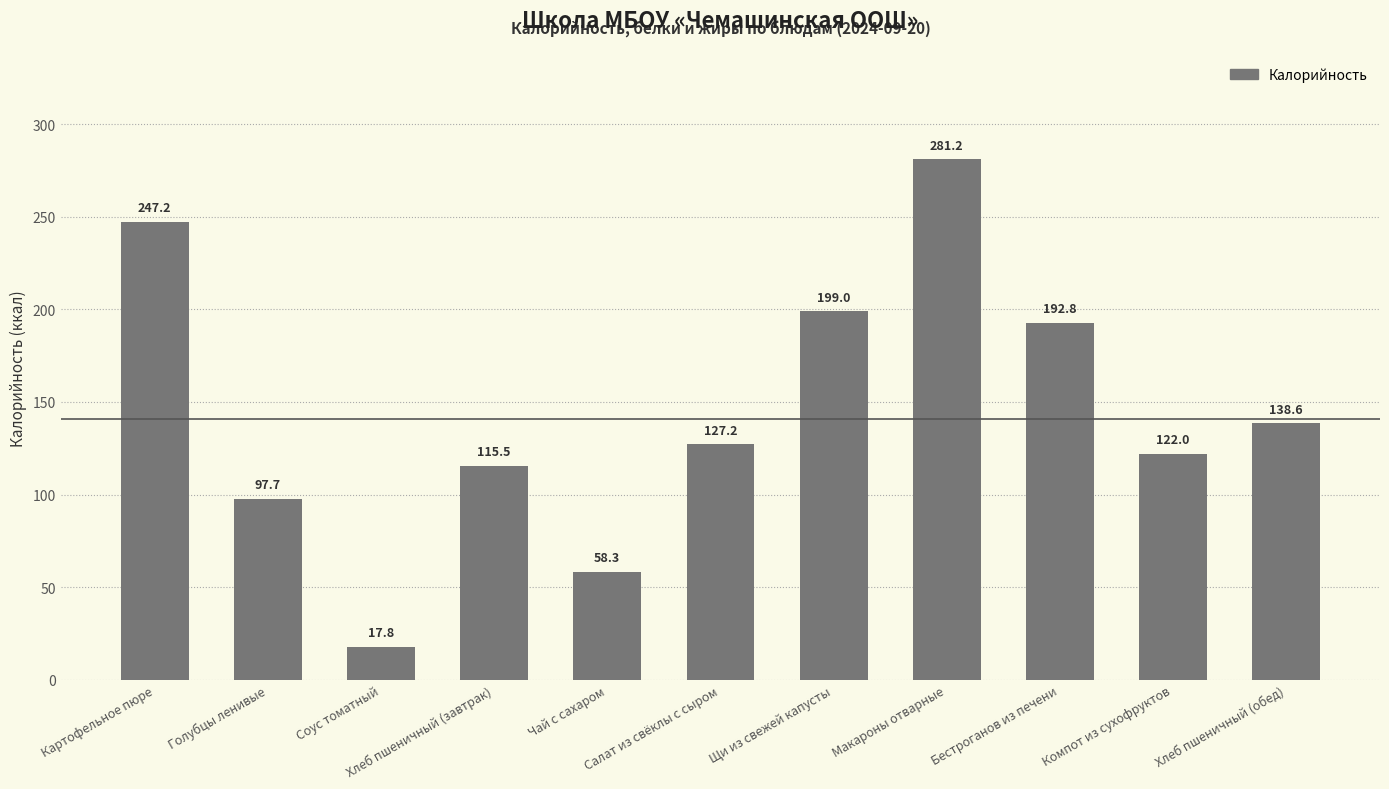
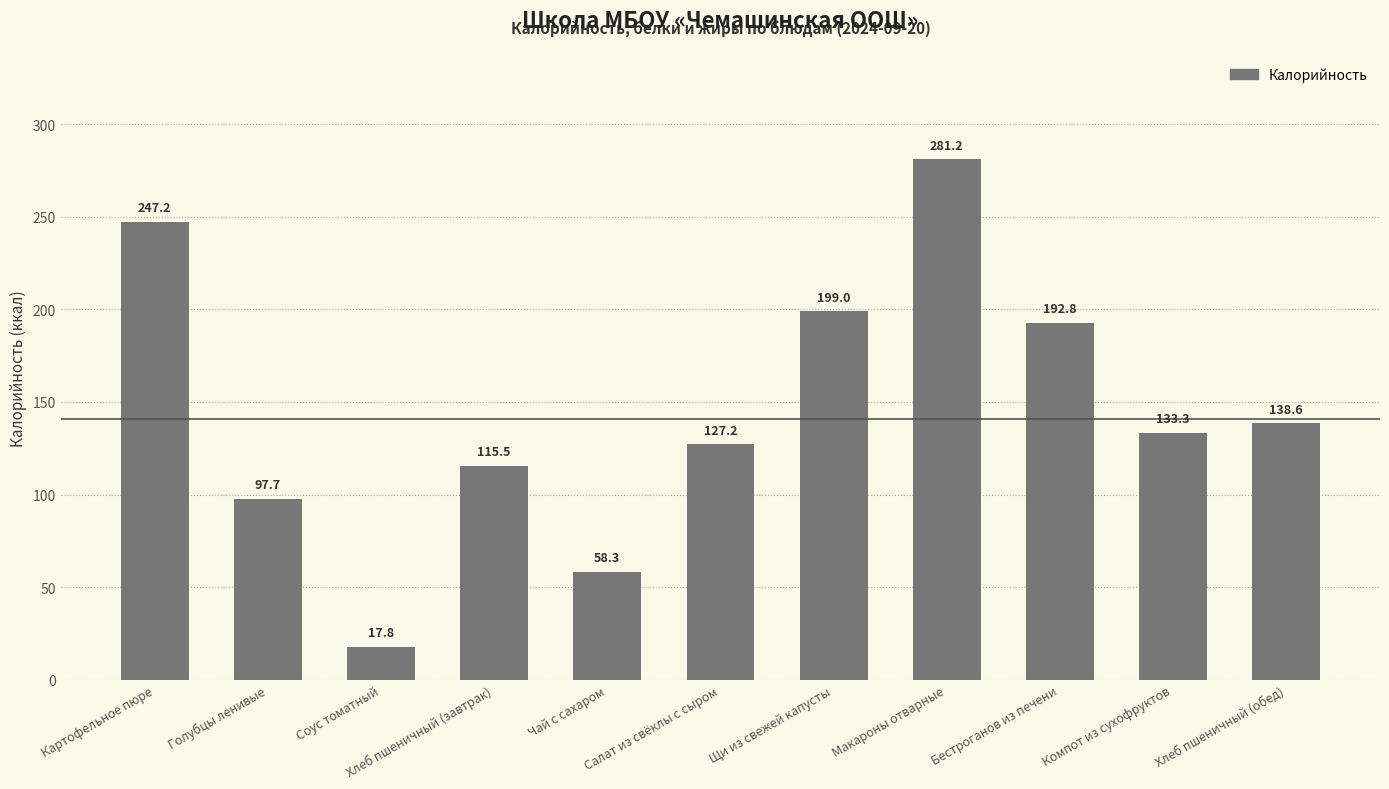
  {
    "Картофельное пюре": 247.2,
    "Голубцы ленивые": 97.7,
    "Соус томатный": 17.8,
    "Хлеб пшеничный (завтрак)": 115.5,
    "Чай с сахаром": 58.3,
    "Салат из свёклы с сыром": 127.2,
    "Щи из свежей капусты": 199.0,
    "Макароны отварные": 281.2,
    "Бестроганов из печени": 192.8,
-   "Компот из сухофруктов": 122.0,
+   "Компот из сухофруктов": 133.3,
    "Хлеб пшеничный (обед)": 138.6
  }
